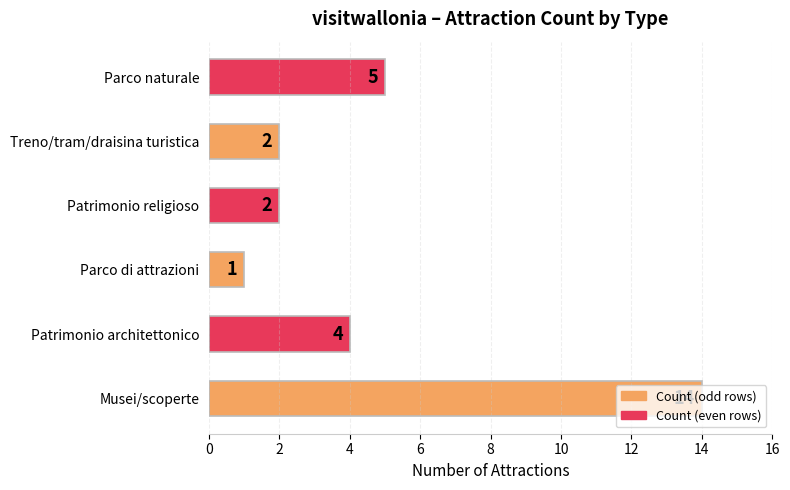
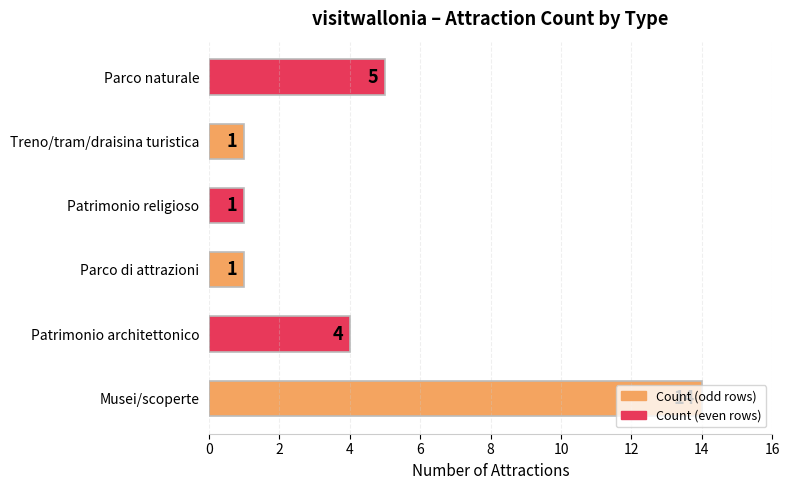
  {
    "Parco naturale": 5,
-   "Treno/tram/draisina turistica": 2,
-   "Patrimonio religioso": 2,
+   "Treno/tram/draisina turistica": 1,
+   "Patrimonio religioso": 1,
    "Parco di attrazioni": 1,
    "Patrimonio architettonico": 4
  }
